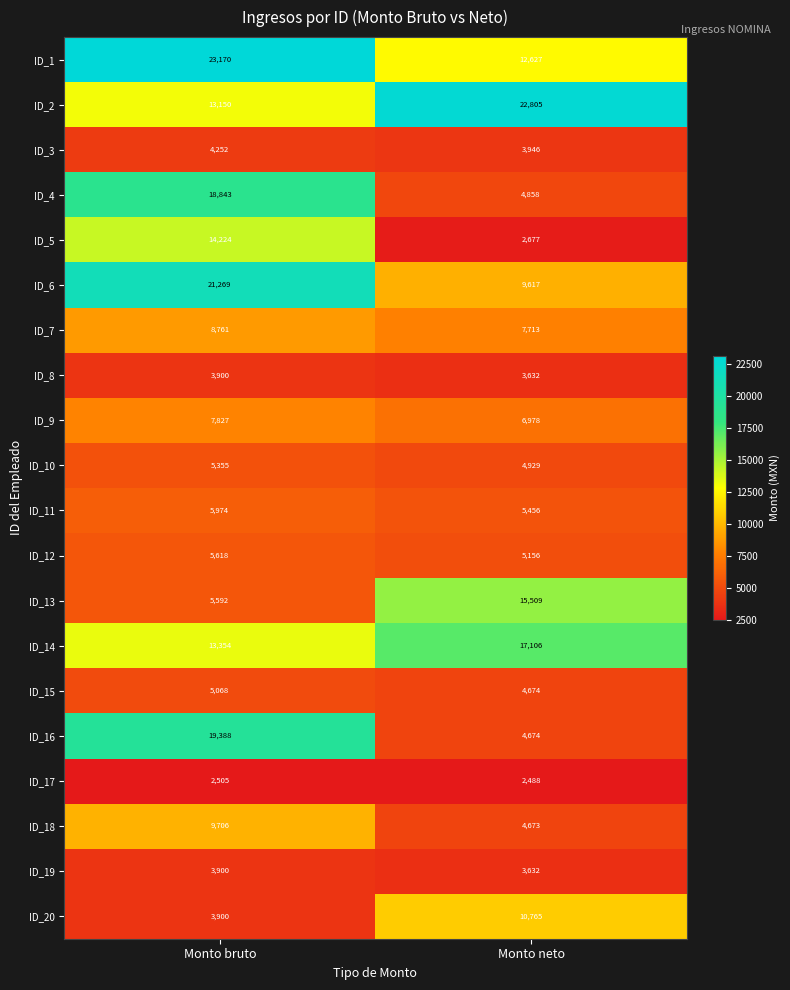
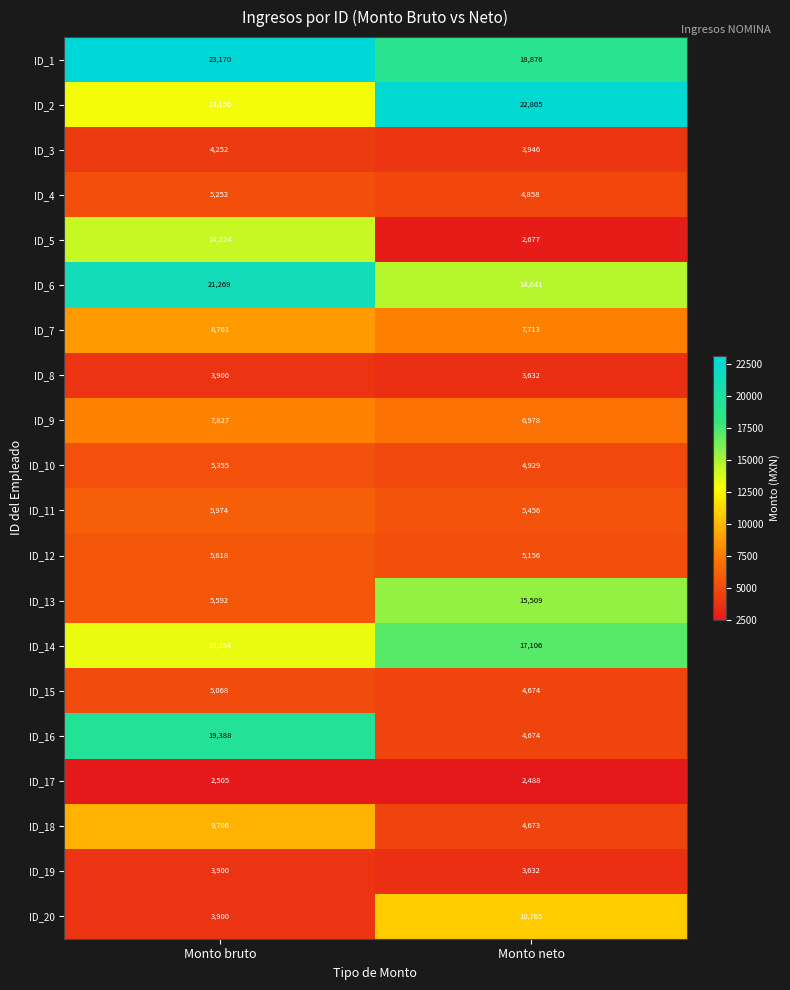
  {
    "ID_1": {
      "Monto bruto": "23,170",
-     "Monto neto": "12,627"
+     "Monto neto": "18,876"
    },
    "ID_2": {
      "Monto bruto": "13,150",
      "Monto neto": "22,805"
    },
    "ID_3": {
      "Monto bruto": "4,252",
      "Monto neto": "3,946"
    },
    "ID_4": {
-     "Monto bruto": "18,843",
+     "Monto bruto": "5,252",
      "Monto neto": "4,858"
    },
    "ID_5": {
      "Monto bruto": "14,224",
      "Monto neto": "2,677"
    },
    "ID_6": {
      "Monto bruto": "21,269",
-     "Monto neto": "9,617"
+     "Monto neto": "14,641"
    },
    "ID_7": {
      "Monto bruto": "8,761",
      "Monto neto": "7,713"
    },
    "ID_8": {
      "Monto bruto": "3,900",
      "Monto neto": "3,632"
    },
    "ID_9": {
      "Monto bruto": "7,827",
      "Monto neto": "6,978"
    },
    "ID_10": {
      "Monto bruto": "5,355",
      "Monto neto": "4,929"
    },
    "ID_11": {
      "Monto bruto": "5,974",
      "Monto neto": "5,456"
    },
    "ID_12": {
      "Monto bruto": "5,618",
      "Monto neto": "5,156"
    },
    "ID_13": {
      "Monto bruto": "5,592",
      "Monto neto": "15,509"
    },
    "ID_14": {
      "Monto bruto": "13,354",
      "Monto neto": "17,106"
    },
    "ID_15": {
      "Monto bruto": "5,068",
      "Monto neto": "4,674"
    },
    "ID_16": {
      "Monto bruto": "19,388",
      "Monto neto": "4,674"
    },
    "ID_17": {
      "Monto bruto": "2,505",
      "Monto neto": "2,488"
    },
    "ID_18": {
      "Monto bruto": "9,706",
      "Monto neto": "4,673"
    },
    "ID_19": {
      "Monto bruto": "3,900",
      "Monto neto": "3,632"
    },
    "ID_20": {
      "Monto bruto": "3,900",
      "Monto neto": "10,765"
    }
  }
